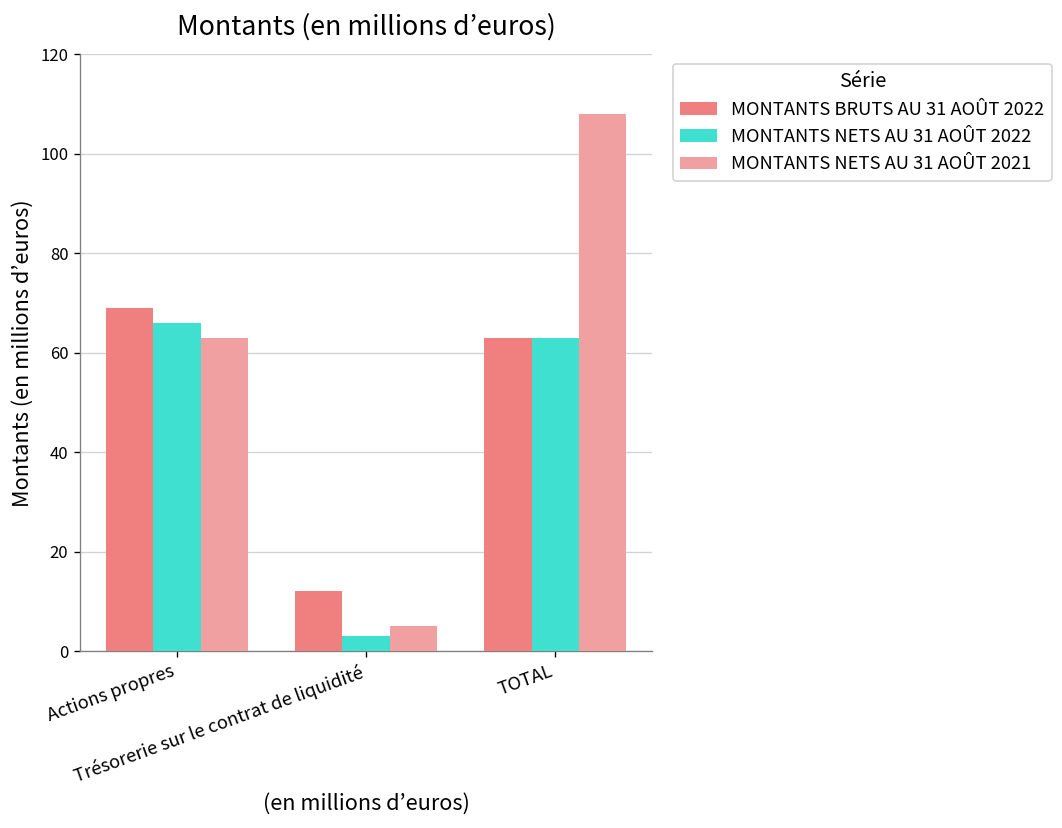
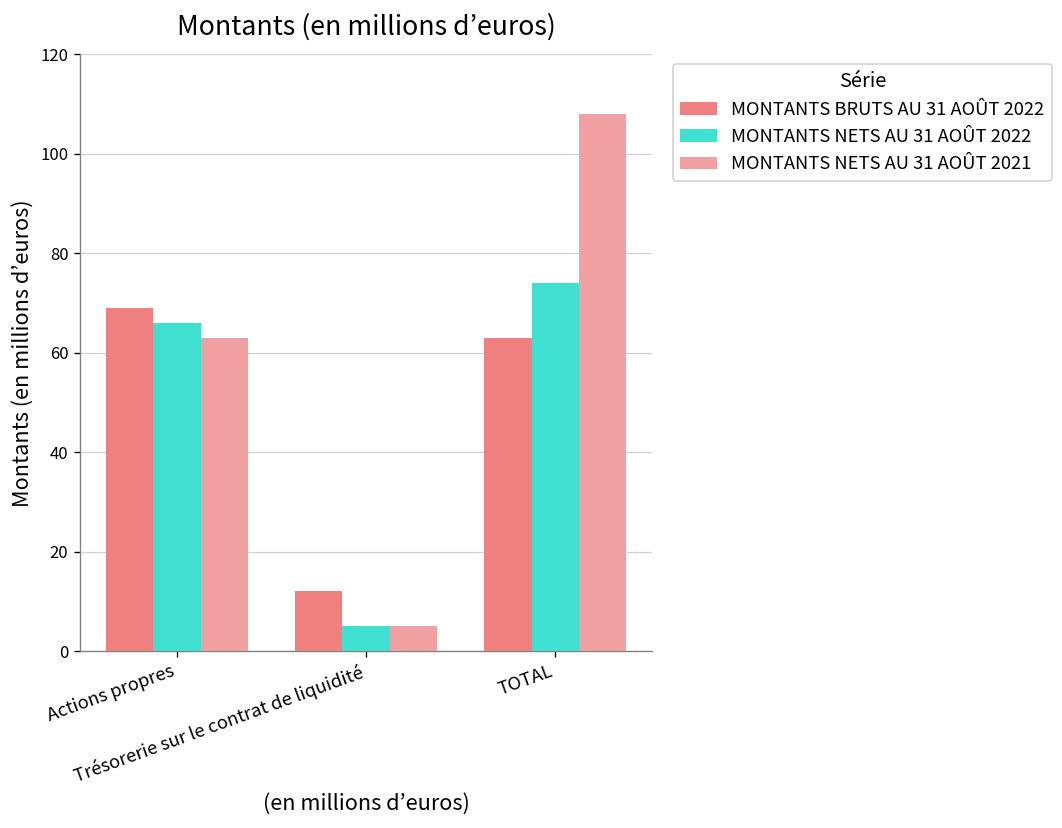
  {
    "MONTANTS NETS AU 31 AOÛT 2022": {
      "Actions propres": 66,
-     "Trésorerie sur le contrat de liquidité": 3,
-     "TOTAL": 63
+     "Trésorerie sur le contrat de liquidité": 5,
+     "TOTAL": 74
    }
  }
